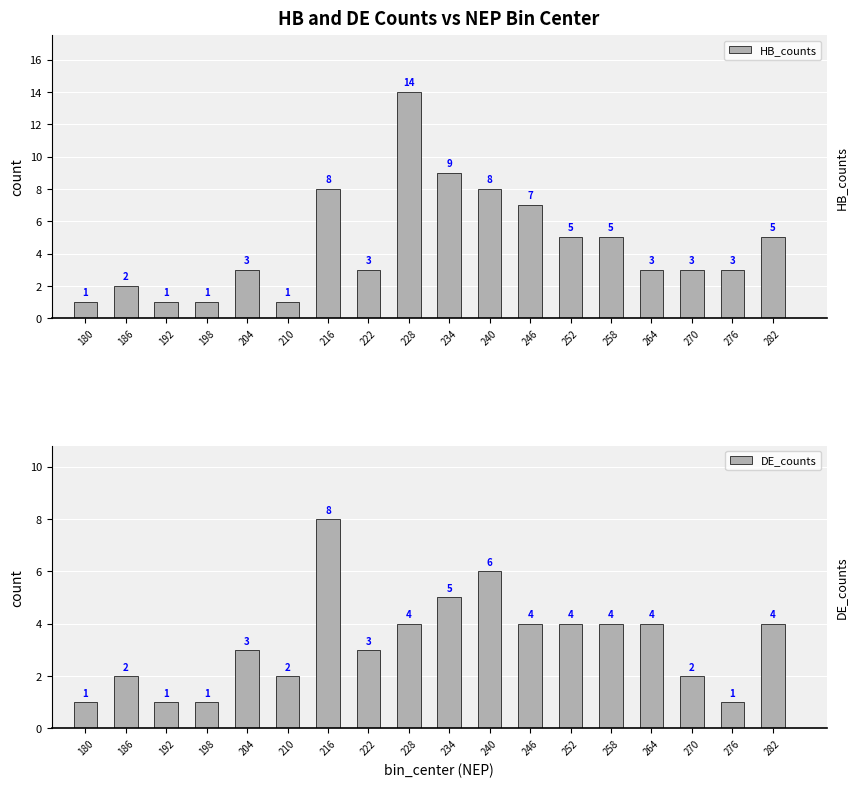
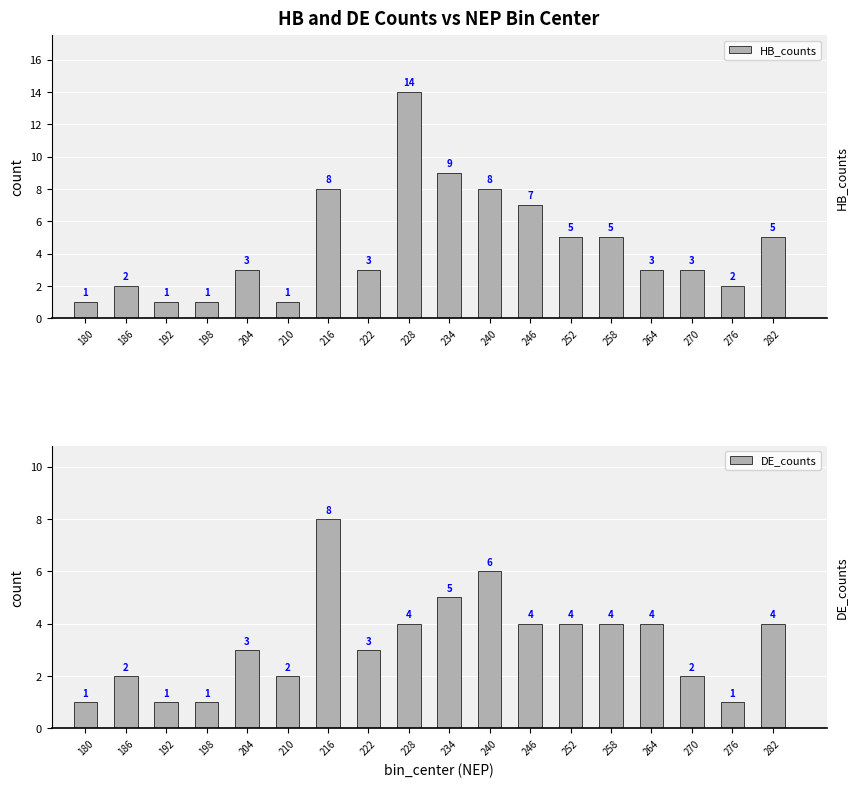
  {
    "HB and DE Counts vs NEP Bin Center": {
      "180": 1,
      "186": 2,
      "192": 1,
      "198": 1,
      "204": 3,
      "210": 1,
      "216": 8,
      "222": 3,
      "228": 14,
      "234": 9,
      "240": 8,
      "246": 7,
      "252": 5,
      "258": 5,
      "264": 3,
      "270": 3,
-     "276": 3,
+     "276": 2,
      "282": 5
    }
  }
